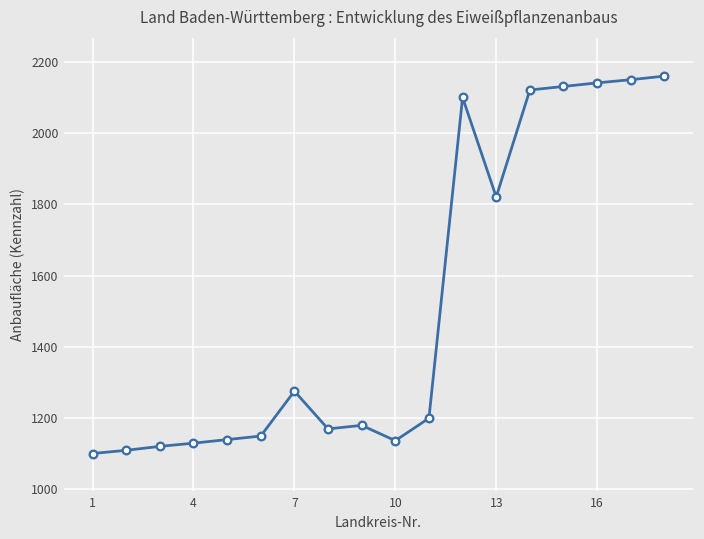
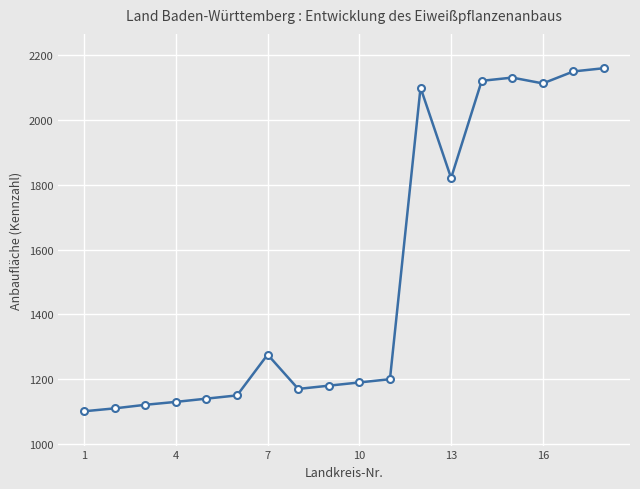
  {
    "1": 1100,
    "4": 1130,
    "7": 1280,
-   "10": 1140,
+   "10": 1190,
    "13": 1820,
-   "16": 2140
+   "16": 2110
  }
